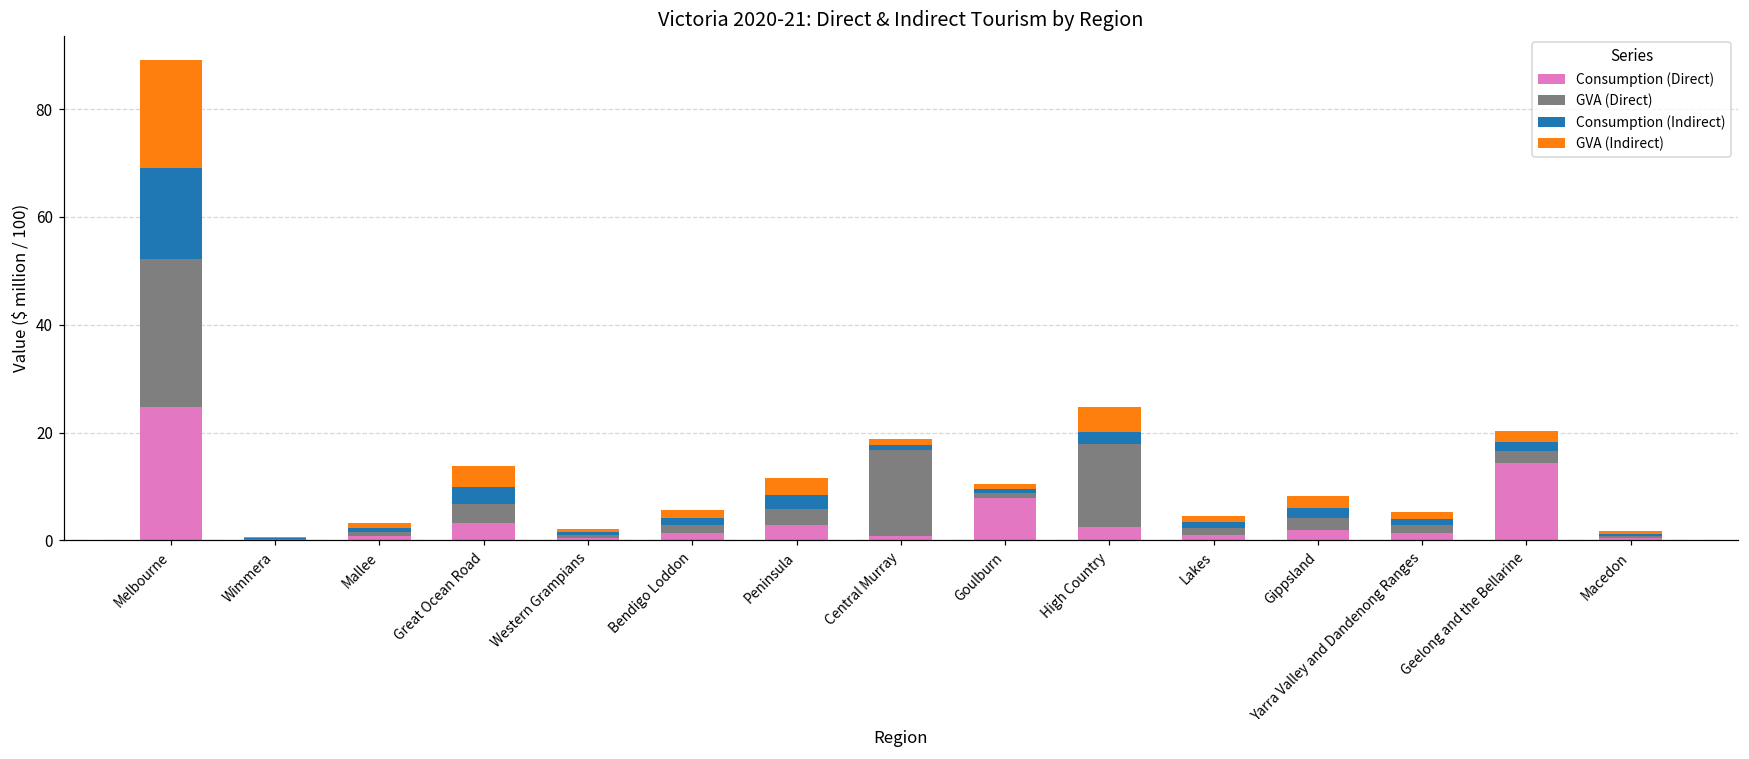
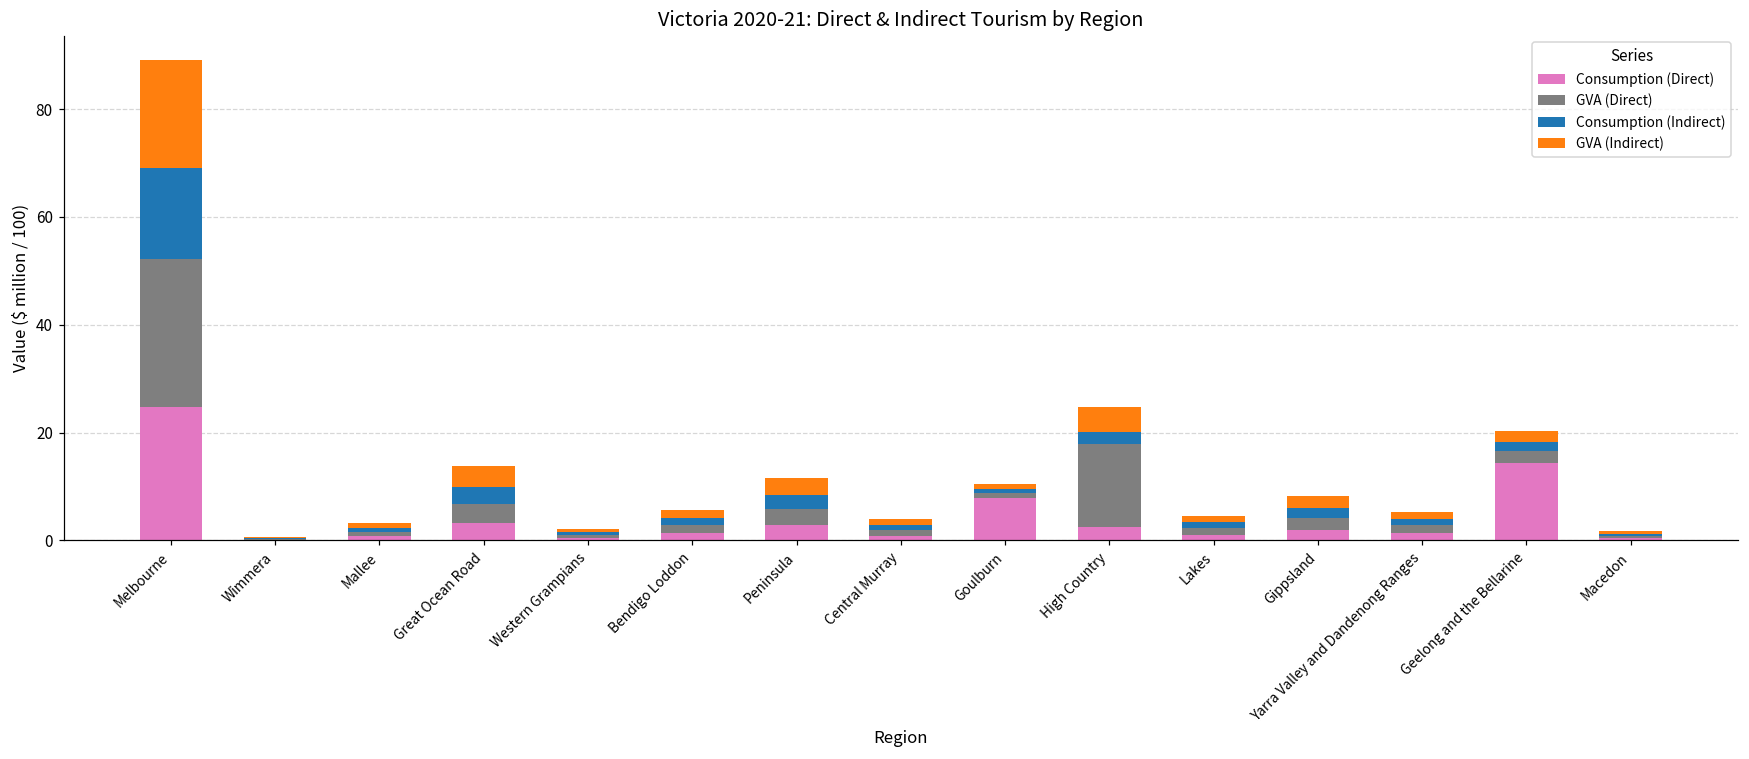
  {
    "Consumption (Direct)": {
      "Melbourne": 25,
      "Mallee": 1,
      "Great Ocean Road": 3,
      "Bendigo Loddon": 1,
      "Peninsula": 3,
      "Central Murray": 1,
      "Goulburn": 8,
      "High Country": 2,
      "Lakes": 1,
      "Gippsland": 2,
      "Yarra Valley and Dandenong Ranges": 1,
      "Geelong and the Bellarine": 14
    },
    "GVA (Direct)": {
      "Melbourne": 27,
      "Mallee": 1,
      "Great Ocean Road": 4,
      "Western Grampians": 1,
      "Bendigo Loddon": 1,
      "Peninsula": 3,
-     "Central Murray": 16,
+     "Central Murray": 1,
      "Goulburn": 1,
      "High Country": 16,
      "Lakes": 1,
      "Gippsland": 2,
      "Yarra Valley and Dandenong Ranges": 2,
      "Geelong and the Bellarine": 2
    },
    "Consumption (Indirect)": {
      "Melbourne": 17,
      "Mallee": 1,
      "Great Ocean Road": 3,
      "Bendigo Loddon": 1,
      "Peninsula": 3,
      "Central Murray": 1,
      "Goulburn": 1,
      "High Country": 2,
      "Lakes": 1,
      "Gippsland": 2,
      "Yarra Valley and Dandenong Ranges": 1,
      "Geelong and the Bellarine": 2
    },
    "GVA (Indirect)": {
      "Melbourne": 20,
      "Mallee": 1,
      "Great Ocean Road": 4,
      "Western Grampians": 1,
      "Bendigo Loddon": 2,
      "Peninsula": 3,
      "Central Murray": 1,
      "Goulburn": 1,
      "High Country": 5,
      "Lakes": 1,
      "Gippsland": 2,
      "Yarra Valley and Dandenong Ranges": 1,
      "Geelong and the Bellarine": 2
    }
  }
